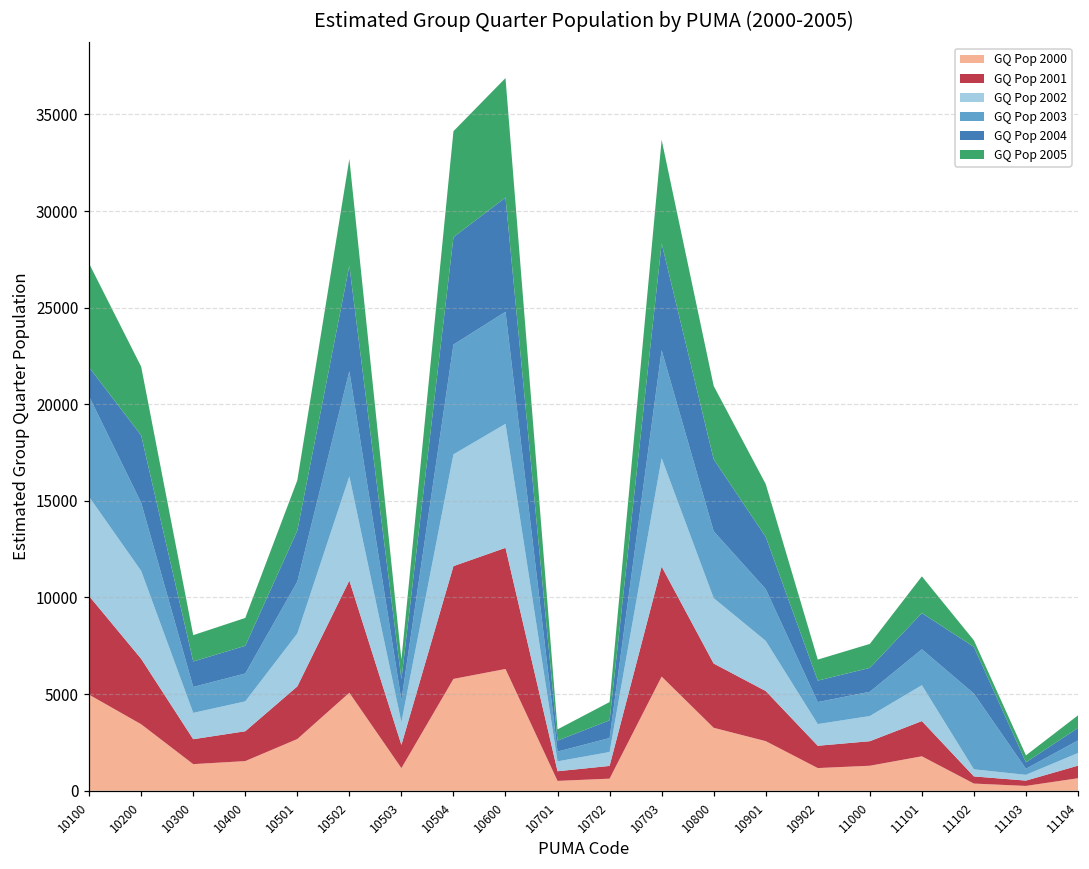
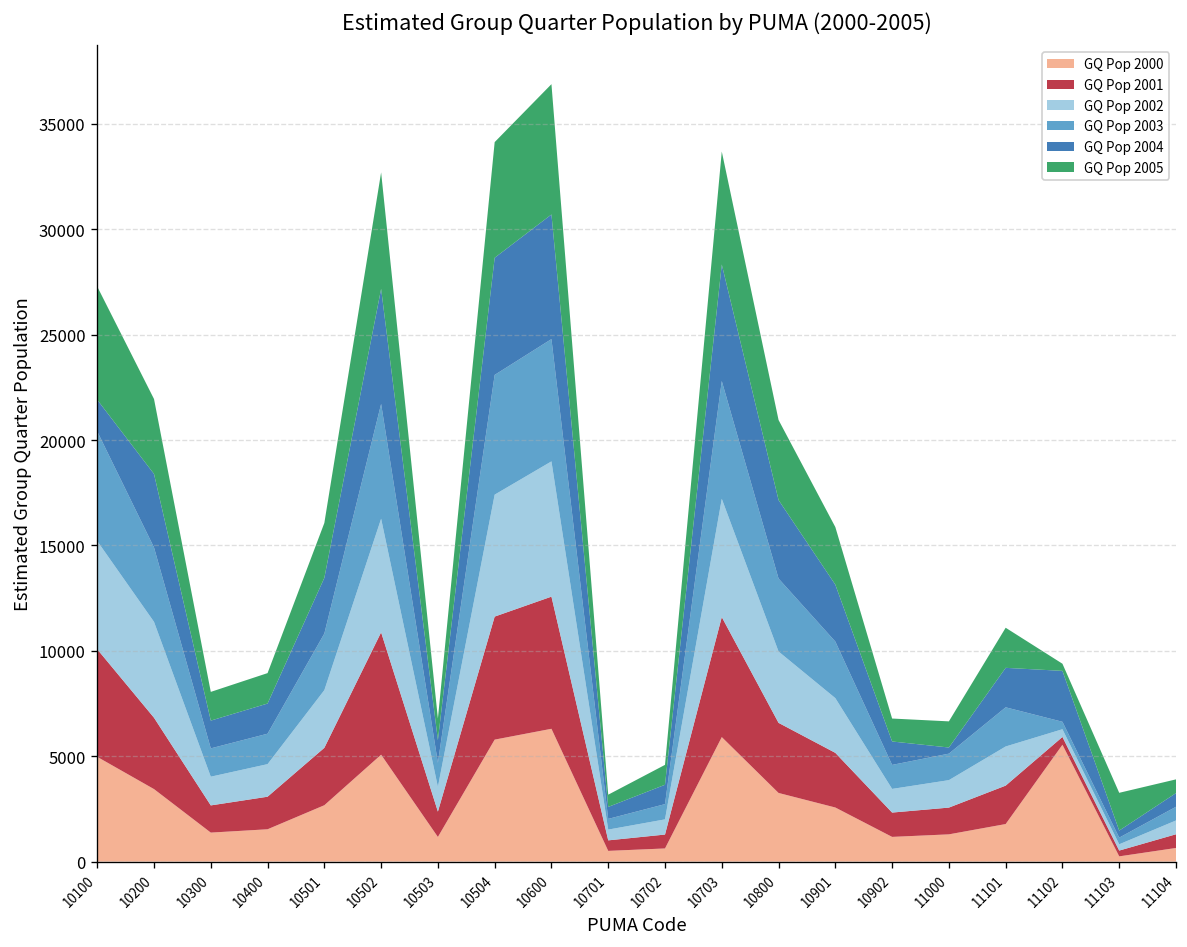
  {
    "GQ Pop 2000": {
      "10100": 5000,
      "10200": 3400,
      "10300": 1400,
      "10400": 1500,
      "10501": 2700,
      "10502": 5100,
      "10503": 1200,
      "10504": 5800,
      "10600": 6300,
      "10701": 500,
      "10702": 600,
      "10703": 5900,
      "10800": 3300,
      "10901": 2600,
      "10902": 1200,
      "11000": 1300,
      "11101": 1800,
-     "11102": 400,
+     "11102": 5500,
      "11103": 200,
      "11104": 600
    },
    "GQ Pop 2001": {
      "10100": 5100,
      "10200": 3400,
      "10300": 1300,
      "10400": 1500,
      "10501": 2700,
      "10502": 5800,
      "10503": 1200,
      "10504": 5800,
      "10600": 6300,
      "10701": 500,
      "10702": 700,
      "10703": 5700,
      "10800": 3300,
      "10901": 2600,
      "10902": 1200,
      "11000": 1300,
      "11101": 1800,
      "11102": 400,
      "11103": 300,
      "11104": 600
    },
    "GQ Pop 2002": {
      "10100": 5100,
      "10200": 4500,
      "10300": 1400,
      "10400": 1500,
      "10501": 2700,
      "10502": 5400,
      "10503": 1200,
      "10504": 5800,
      "10600": 6400,
      "10701": 500,
      "10702": 700,
      "10703": 5600,
      "10800": 3400,
      "10901": 2600,
      "10902": 1100,
      "11000": 1300,
      "11101": 1900,
      "11102": 400,
      "11103": 300,
      "11104": 700
    },
    "GQ Pop 2003": {
      "10100": 5200,
      "10200": 3500,
      "10300": 1300,
      "10400": 1400,
      "10501": 2700,
      "10502": 5400,
      "10503": 1100,
      "10504": 5700,
      "10600": 5800,
      "10701": 500,
      "10702": 700,
      "10703": 5600,
      "10800": 3500,
      "10901": 2700,
      "10902": 1100,
      "11000": 1300,
      "11101": 1900,
-     "11102": 3900,
+     "11102": 400,
      "11103": 300,
      "11104": 600
    },
    "GQ Pop 2004": {
      "10100": 1500,
      "10200": 3500,
      "10300": 1300,
      "10400": 1400,
      "10501": 2600,
      "10502": 5500,
      "10503": 1100,
      "10504": 5600,
      "10600": 5900,
      "10701": 600,
      "10702": 900,
      "10703": 5500,
      "10800": 3700,
      "10901": 2700,
      "10902": 1100,
-     "11000": 1200,
+     "11000": 300,
      "11101": 1900,
      "11102": 2400,
      "11103": 300,
      "11104": 600
    },
    "GQ Pop 2005": {
      "10100": 5400,
      "10200": 3600,
      "10300": 1400,
      "10400": 1400,
      "10501": 2600,
      "10502": 5500,
      "10503": 1000,
      "10504": 5500,
      "10600": 6200,
      "10701": 600,
      "10702": 900,
      "10703": 5400,
      "10800": 3800,
      "10901": 2700,
      "10902": 1100,
      "11000": 1200,
      "11101": 1900,
      "11102": 300,
-     "11103": 400,
+     "11103": 1800,
      "11104": 700
    }
  }
